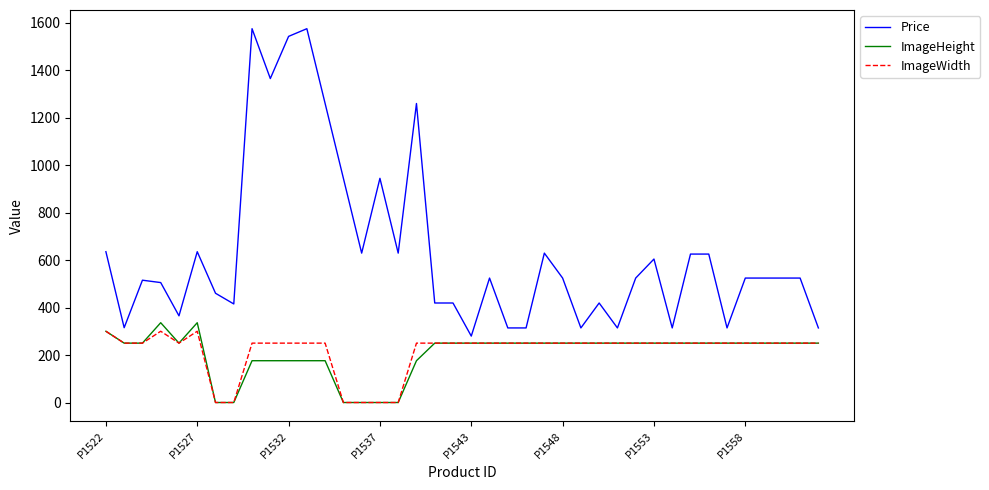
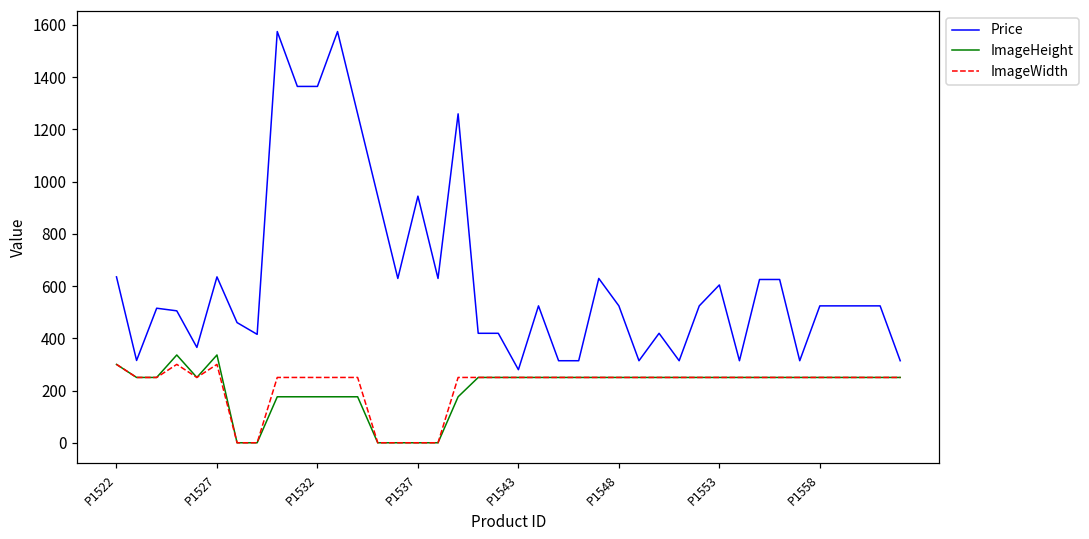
  {
    "Price": {
      "P1522": 640,
      "P1527": 640,
-     "P1532": 1540,
+     "P1532": 1360,
      "P1537": 940,
      "P1543": 280,
      "P1548": 520,
      "P1553": 600,
      "P1558": 520
    },
    "ImageHeight": {
      "P1527": 340,
      "P1532": 180
    },
    "ImageWidth": {
      "P1527": 300,
      "P1532": 250
    }
  }
